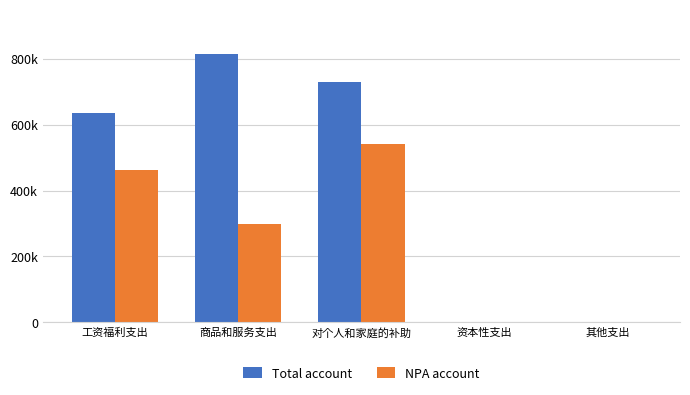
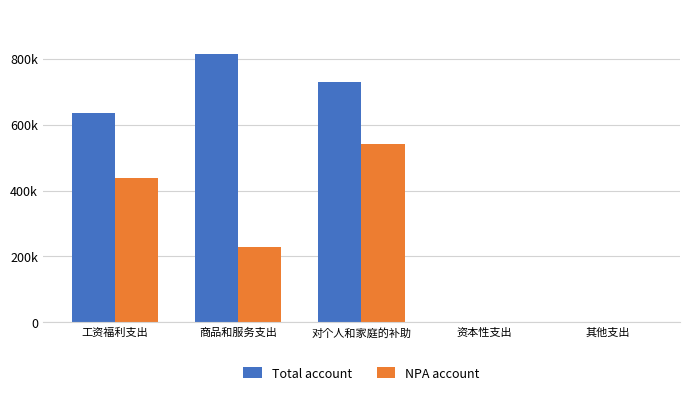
  {
    "Total account": {
      "工资福利支出": 640000,
      "商品和服务支出": 810000,
      "对个人和家庭的补助": 730000,
      "资本性支出": 0,
      "其他支出": 0
    },
    "NPA account": {
-     "工资福利支出": 460000,
-     "商品和服务支出": 300000,
+     "工资福利支出": 440000,
+     "商品和服务支出": 230000,
      "对个人和家庭的补助": 540000,
      "资本性支出": 0,
      "其他支出": 0
    }
  }
